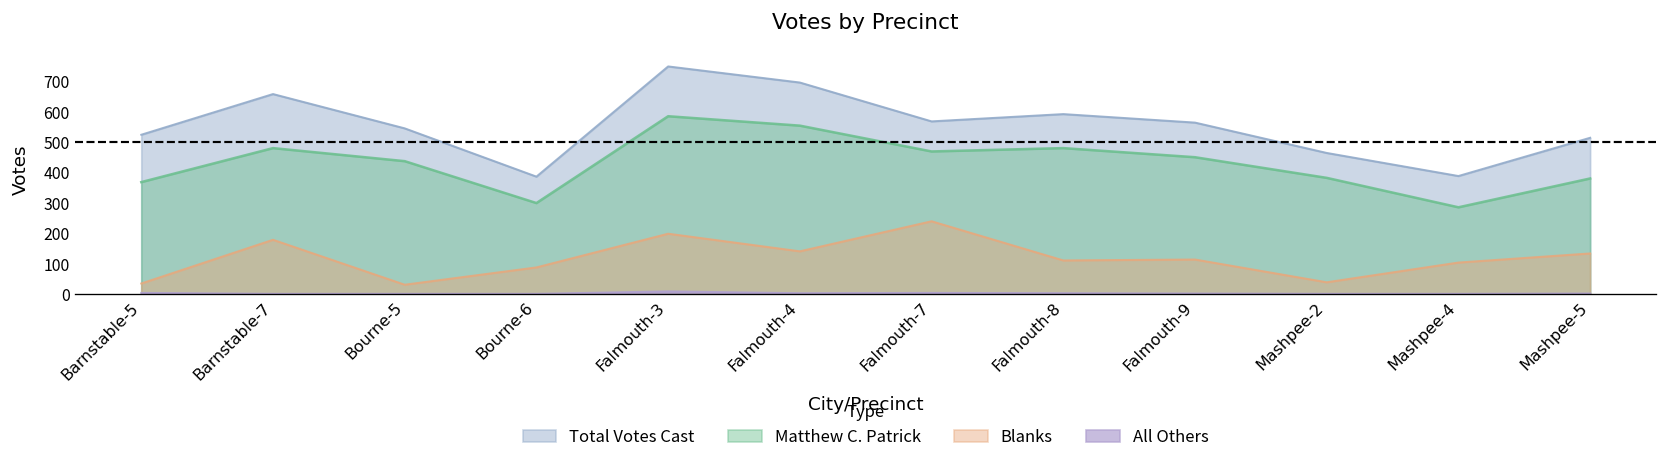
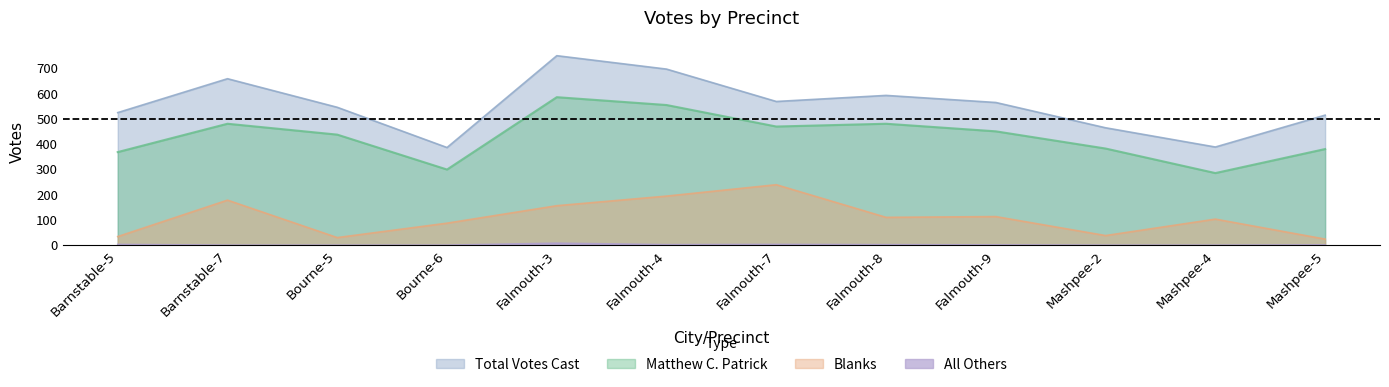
  {
    "Blanks": {
      "Barnstable-5": 30,
      "Barnstable-7": 180,
      "Bourne-5": 30,
      "Bourne-6": 90,
-     "Falmouth-3": 200,
-     "Falmouth-4": 140,
+     "Falmouth-3": 160,
+     "Falmouth-4": 190,
      "Falmouth-7": 240,
      "Falmouth-8": 110,
      "Falmouth-9": 110,
      "Mashpee-2": 40,
      "Mashpee-4": 100,
-     "Mashpee-5": 130
+     "Mashpee-5": 20
    }
  }
